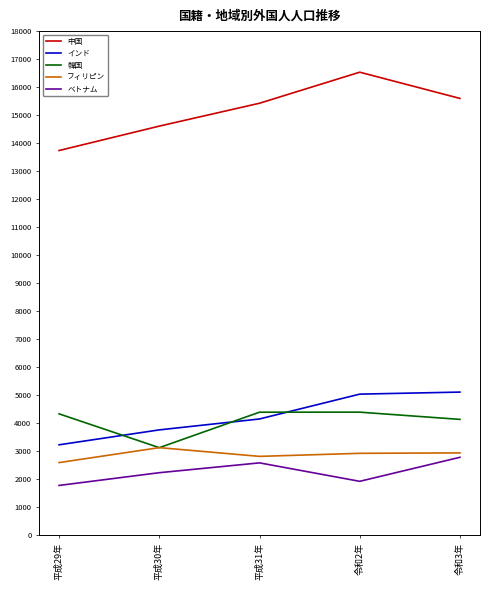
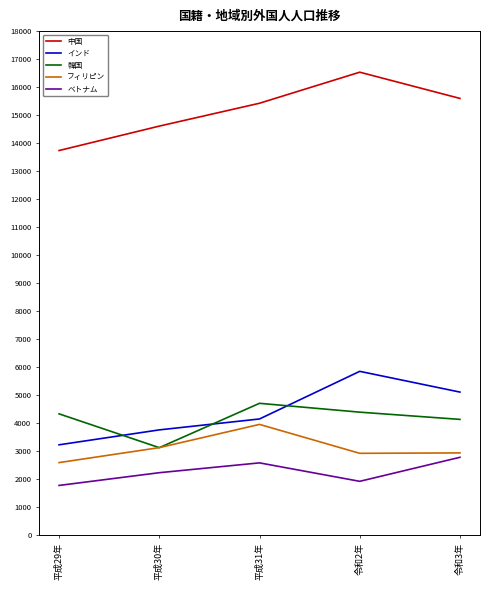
  {
    "中国": {
      "平成29年": 13700,
      "平成30年": 14600,
      "平成31年": 15400,
      "令和2年": 16500,
      "令和3年": 15600
    },
    "インド": {
      "平成29年": 3200,
      "平成30年": 3800,
      "平成31年": 4100,
-     "令和2年": 5000,
+     "令和2年": 5800,
      "令和3年": 5100
    },
    "韓国": {
      "平成29年": 4300,
-     "平成31年": 4400,
+     "平成31年": 4700,
      "令和2年": 4400,
      "令和3年": 4100
    },
    "フィリピン": {
      "平成29年": 2600,
-     "平成31年": 2800,
+     "平成31年": 4000,
      "令和2年": 2900,
      "令和3年": 2900
    },
    "ベトナム": {
      "平成29年": 1800,
      "平成30年": 2200,
      "平成31年": 2600,
      "令和2年": 1900,
      "令和3年": 2800
    }
  }
